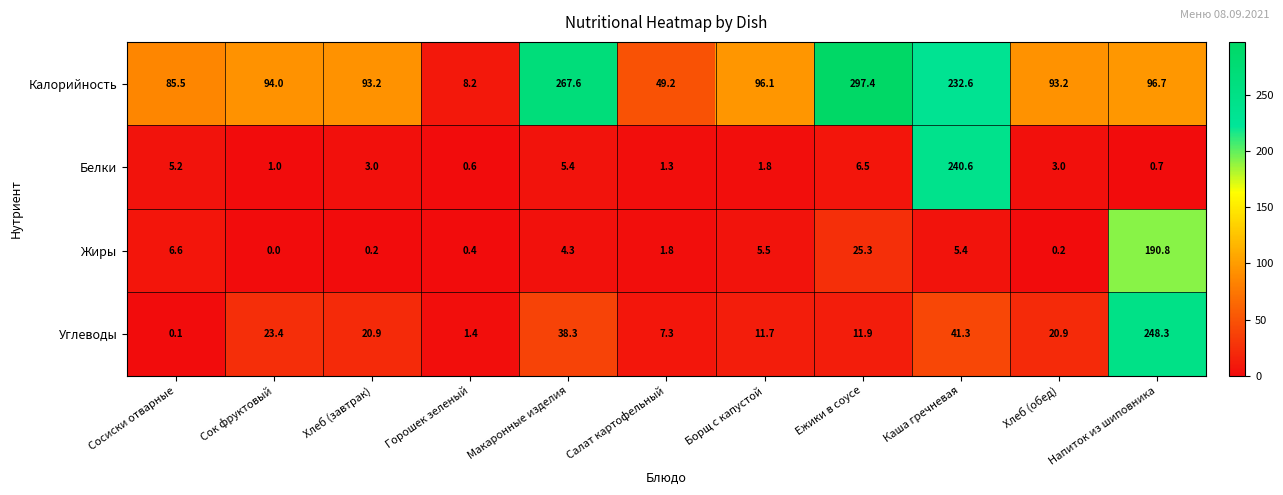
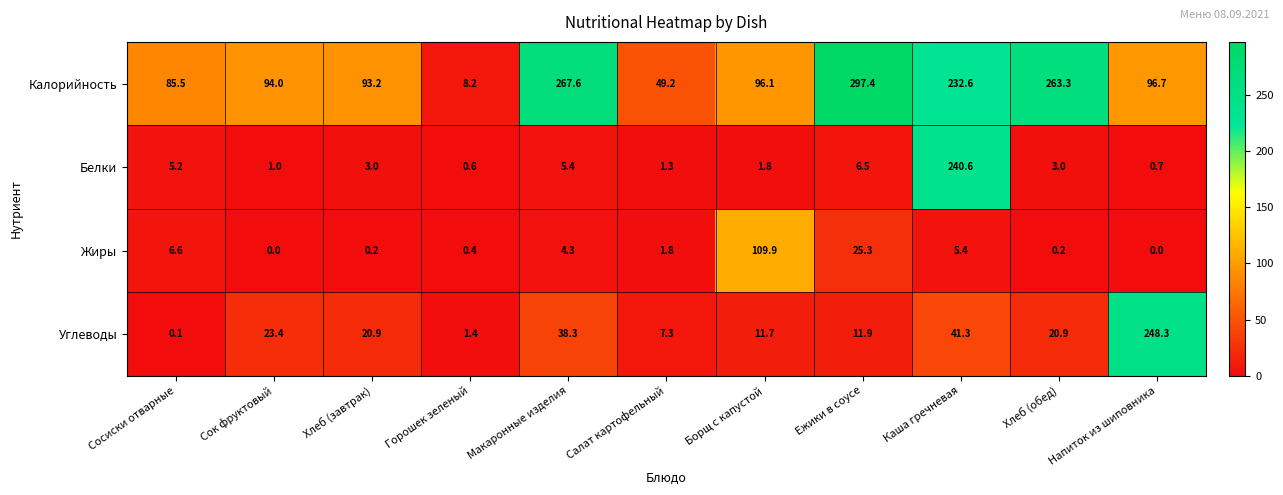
  {
    "Калорийность": {
      "Сосиски отварные": 85.5,
      "Сок фруктовый": 94.0,
      "Хлеб (завтрак)": 93.2,
      "Горошек зеленый": 8.2,
      "Макаронные изделия": 267.6,
      "Салат картофельный": 49.2,
      "Борщ с капустой": 96.1,
      "Ежики в соусе": 297.4,
      "Каша гречневая": 232.6,
-     "Хлеб (обед)": 93.2,
+     "Хлеб (обед)": 263.3,
      "Напиток из шиповника": 96.7
    },
    "Белки": {
      "Сосиски отварные": 5.2,
      "Сок фруктовый": 1.0,
      "Хлеб (завтрак)": 3.0,
      "Горошек зеленый": 0.6,
      "Макаронные изделия": 5.4,
      "Салат картофельный": 1.3,
      "Борщ с капустой": 1.8,
      "Ежики в соусе": 6.5,
      "Каша гречневая": 240.6,
      "Хлеб (обед)": 3.0,
      "Напиток из шиповника": 0.7
    },
    "Жиры": {
      "Сосиски отварные": 6.6,
      "Сок фруктовый": 0.0,
      "Хлеб (завтрак)": 0.2,
      "Горошек зеленый": 0.4,
      "Макаронные изделия": 4.3,
      "Салат картофельный": 1.8,
-     "Борщ с капустой": 5.5,
+     "Борщ с капустой": 109.9,
      "Ежики в соусе": 25.3,
      "Каша гречневая": 5.4,
      "Хлеб (обед)": 0.2,
-     "Напиток из шиповника": 190.8
+     "Напиток из шиповника": 0.0
    },
    "Углеводы": {
      "Сосиски отварные": 0.1,
      "Сок фруктовый": 23.4,
      "Хлеб (завтрак)": 20.9,
      "Горошек зеленый": 1.4,
      "Макаронные изделия": 38.3,
      "Салат картофельный": 7.3,
      "Борщ с капустой": 11.7,
      "Ежики в соусе": 11.9,
      "Каша гречневая": 41.3,
      "Хлеб (обед)": 20.9,
      "Напиток из шиповника": 248.3
    }
  }
